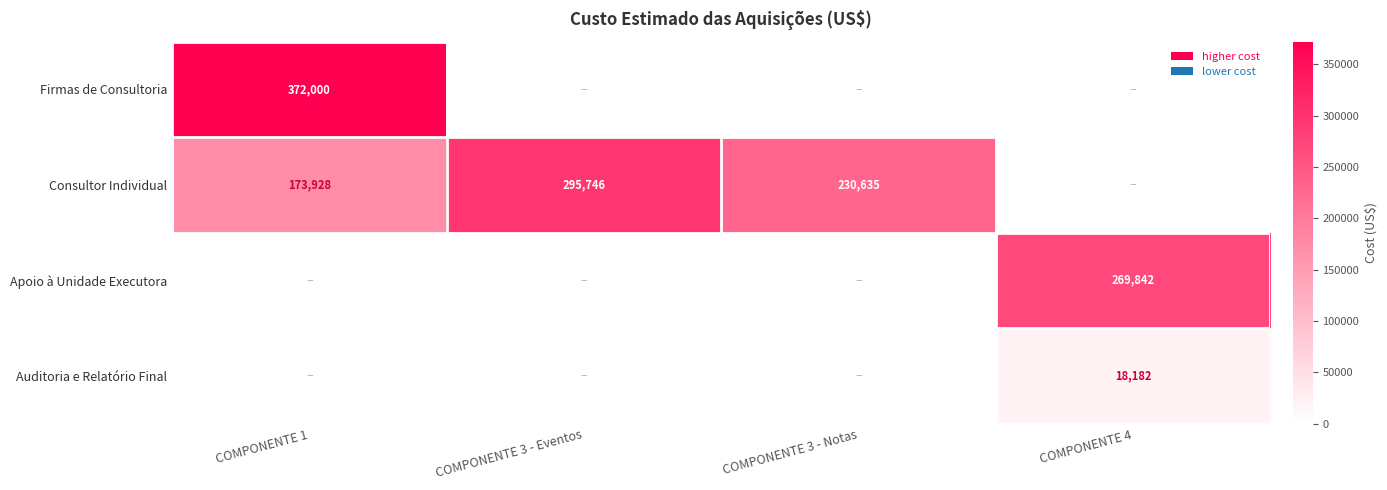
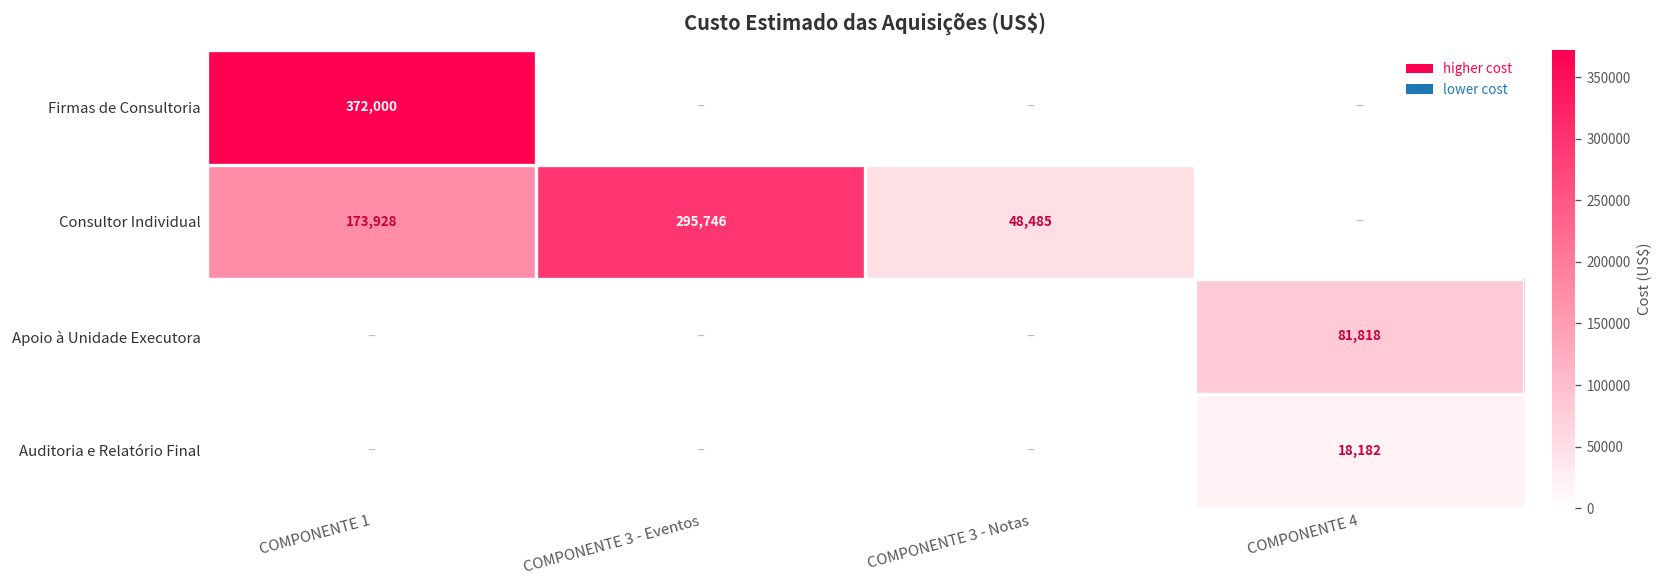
  {
    "Firmas de Consultoria": {
      "COMPONENTE 1": "372,000"
    },
    "Consultor Individual": {
      "COMPONENTE 1": "173,928",
      "COMPONENTE 3 - Eventos": "295,746",
-     "COMPONENTE 3 - Notas": "230,635"
+     "COMPONENTE 3 - Notas": "48,485"
    },
    "Apoio à Unidade Executora": {
-     "COMPONENTE 4": "269,842"
+     "COMPONENTE 4": "81,818"
    },
    "Auditoria e Relatório Final": {
      "COMPONENTE 4": "18,182"
    }
  }
